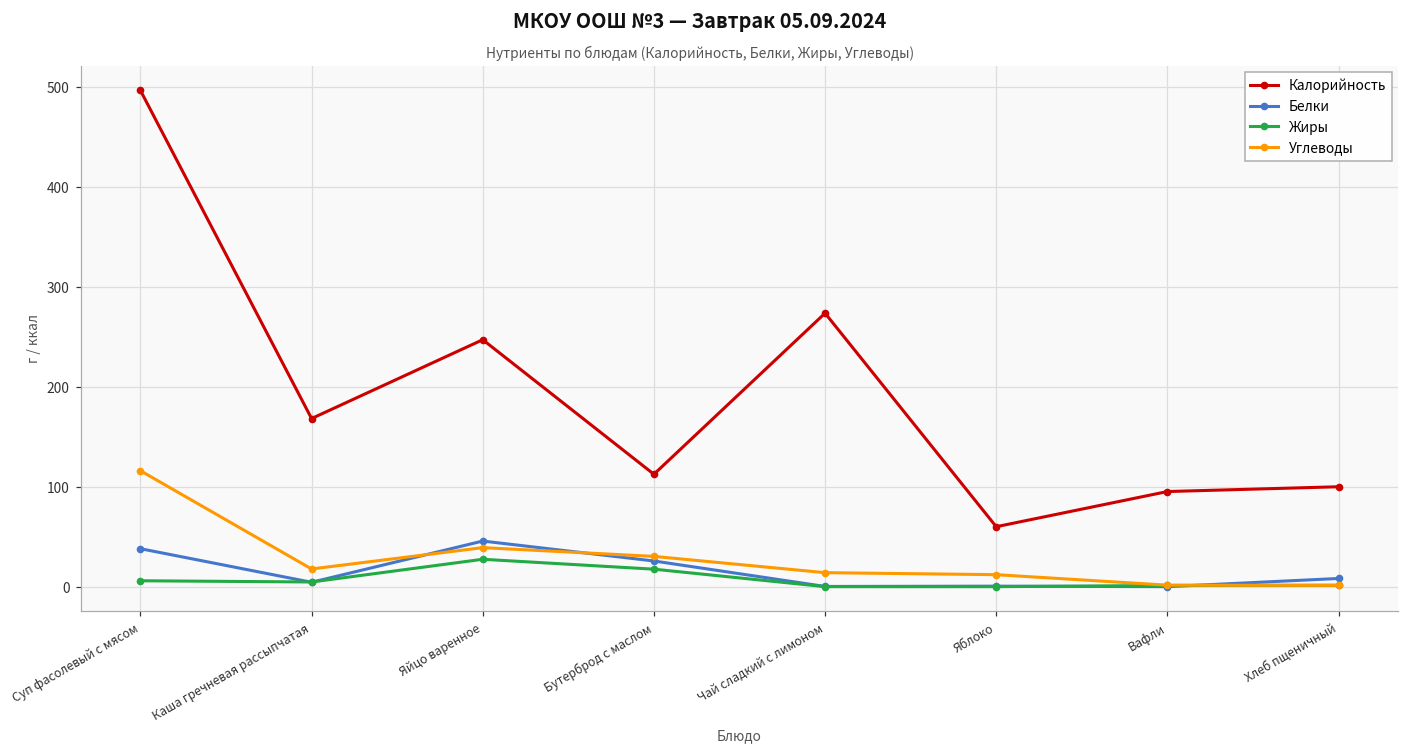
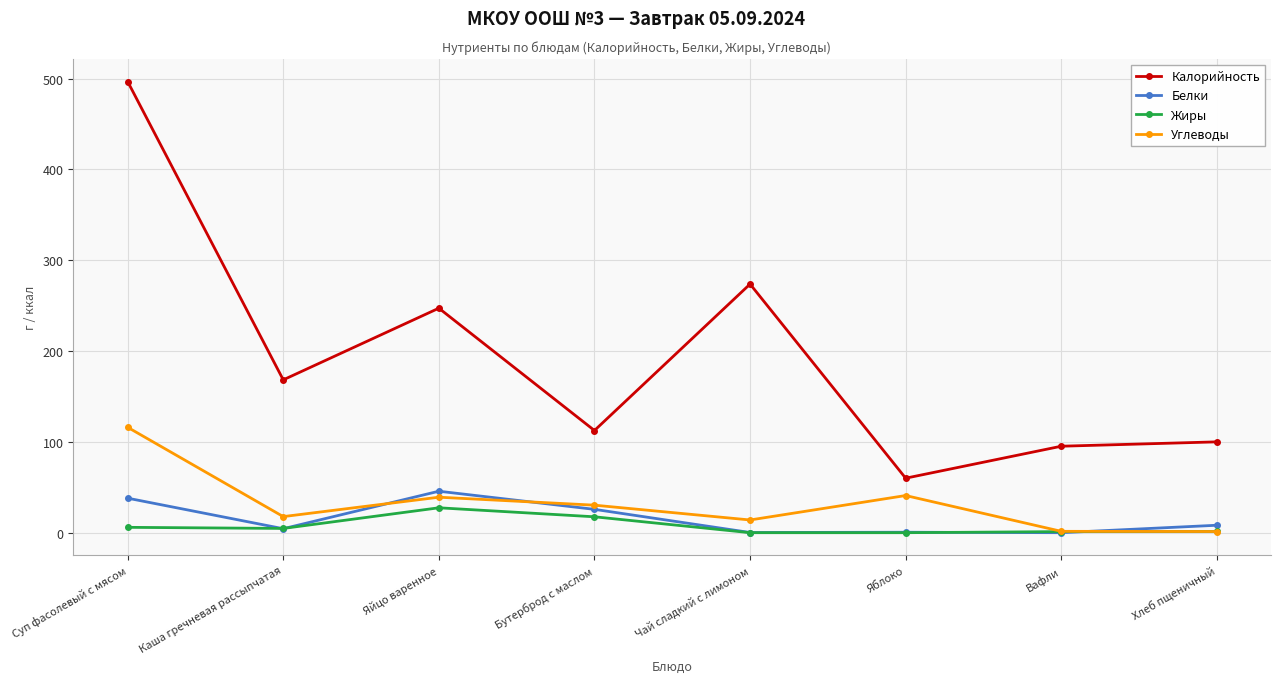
  {
    "Калорийность": {
      "Суп фасолевый с мясом": 500,
      "Каша гречневая рассыпчатая": 170,
      "Яйцо варенное": 250,
      "Бутерброд с маслом": 110,
      "Чай сладкий с лимоном": 270,
      "Яблоко": 60,
      "Вафли": 100,
      "Хлеб пщеничный": 100
    },
    "Белки": {
      "Суп фасолевый с мясом": 40,
      "Яйцо варенное": 50,
      "Бутерброд с маслом": 30,
      "Хлеб пщеничный": 10
    },
    "Жиры": {
      "Суп фасолевый с мясом": 10,
      "Яйцо варенное": 30,
      "Бутерброд с маслом": 20
    },
    "Углеводы": {
      "Суп фасолевый с мясом": 120,
      "Каша гречневая рассыпчатая": 20,
      "Яйцо варенное": 40,
      "Бутерброд с маслом": 30,
      "Чай сладкий с лимоном": 10,
-     "Яблоко": 10
+     "Яблоко": 40
    }
  }
